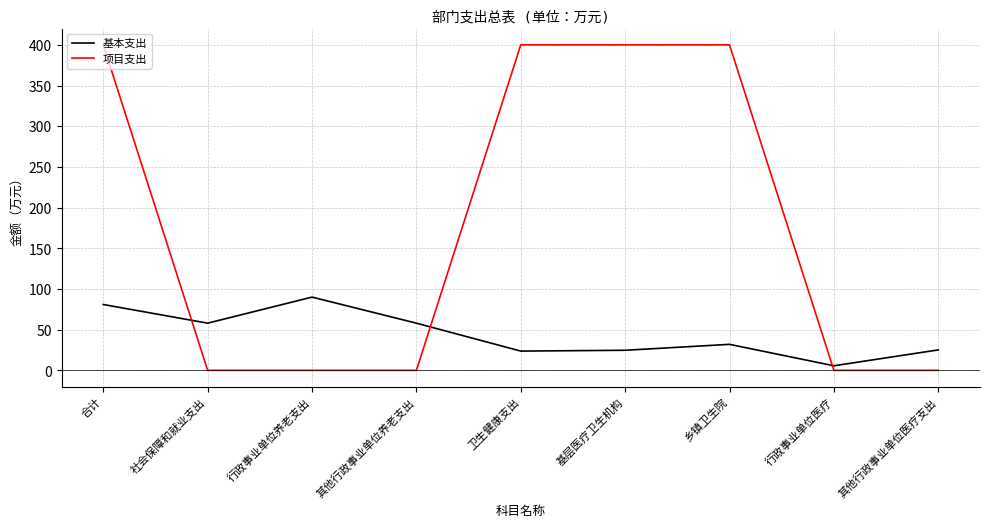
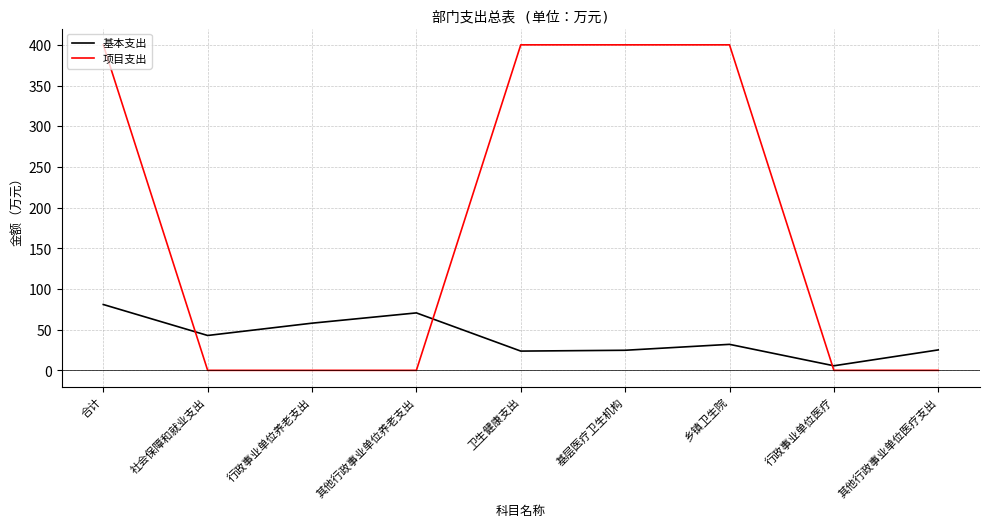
  {
    "基本支出": {
      "合计": 80,
-     "社会保障和就业支出": 60,
-     "行政事业单位养老支出": 90,
-     "其他行政事业单位养老支出": 60,
+     "社会保障和就业支出": 40,
+     "行政事业单位养老支出": 60,
+     "其他行政事业单位养老支出": 70,
      "卫生健康支出": 20,
      "基层医疗卫生机构": 20,
      "乡镇卫生院": 30,
      "行政事业单位医疗": 10,
      "其他行政事业单位医疗支出": 30
    },
    "项目支出": {
      "社会保障和就业支出": 0,
      "行政事业单位养老支出": 0,
      "其他行政事业单位养老支出": 0,
      "卫生健康支出": 400,
      "基层医疗卫生机构": 400,
      "乡镇卫生院": 400,
      "行政事业单位医疗": 0,
      "其他行政事业单位医疗支出": 0
    }
  }
